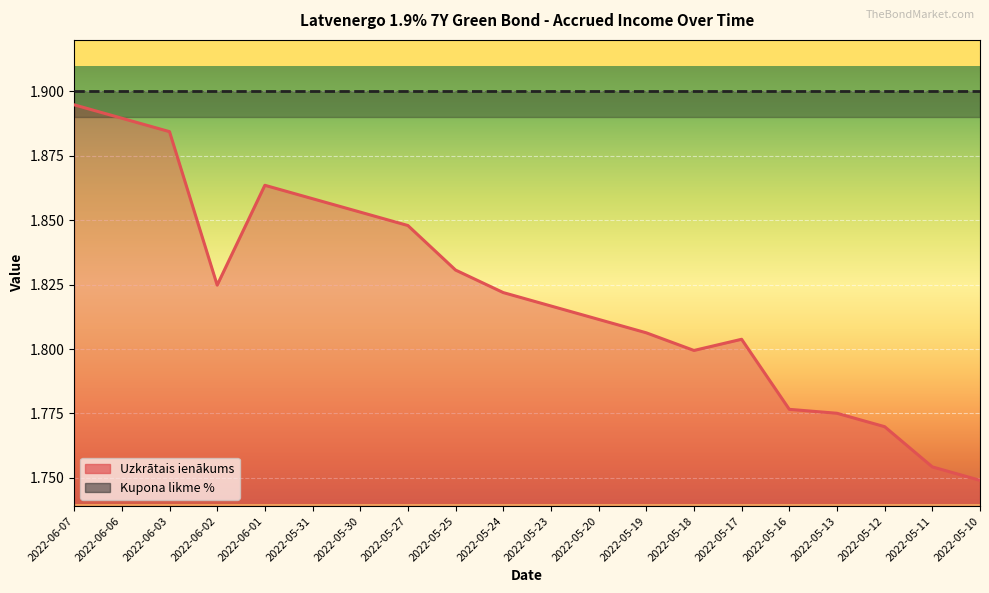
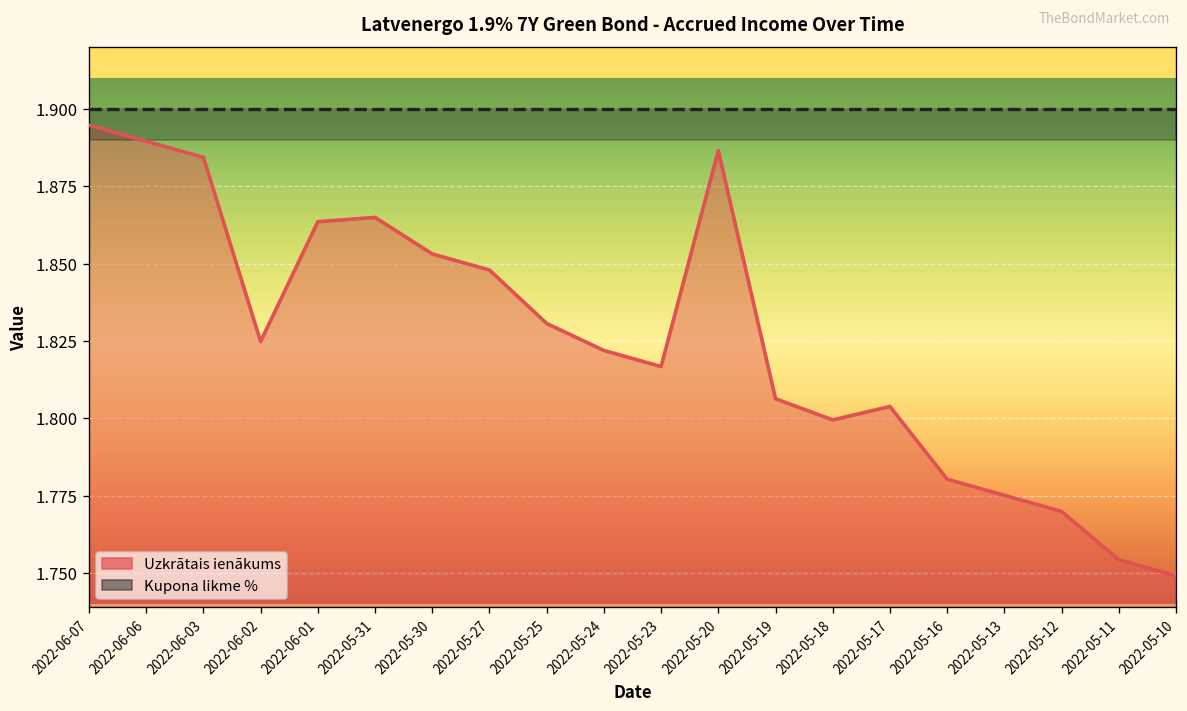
  {
    "Uzkrātais ienākums": {
      "2022-06-07": 1.895,
      "2022-06-06": 1.890,
      "2022-06-03": 1.884,
      "2022-06-02": 1.825,
      "2022-06-01": 1.864,
-     "2022-05-31": 1.858,
+     "2022-05-31": 1.865,
      "2022-05-30": 1.853,
      "2022-05-27": 1.848,
      "2022-05-25": 1.831,
      "2022-05-24": 1.822,
      "2022-05-23": 1.817,
-     "2022-05-20": 1.812,
+     "2022-05-20": 1.887,
      "2022-05-19": 1.806,
      "2022-05-18": 1.799,
      "2022-05-17": 1.804,
-     "2022-05-16": 1.777,
+     "2022-05-16": 1.780,
      "2022-05-13": 1.775,
      "2022-05-12": 1.770,
      "2022-05-11": 1.754,
      "2022-05-10": 1.749
    },
    "Kupona likme %": {
      "2022-06-07": 1.900,
      "2022-06-06": 1.900,
      "2022-06-03": 1.900,
      "2022-06-02": 1.900,
      "2022-06-01": 1.900,
      "2022-05-31": 1.900,
      "2022-05-30": 1.900,
      "2022-05-27": 1.900,
      "2022-05-25": 1.900,
      "2022-05-24": 1.900,
      "2022-05-23": 1.900,
      "2022-05-20": 1.900,
      "2022-05-19": 1.900,
      "2022-05-18": 1.900,
      "2022-05-17": 1.900,
      "2022-05-16": 1.900,
      "2022-05-13": 1.900,
      "2022-05-12": 1.900,
      "2022-05-11": 1.900,
      "2022-05-10": 1.900
    }
  }
